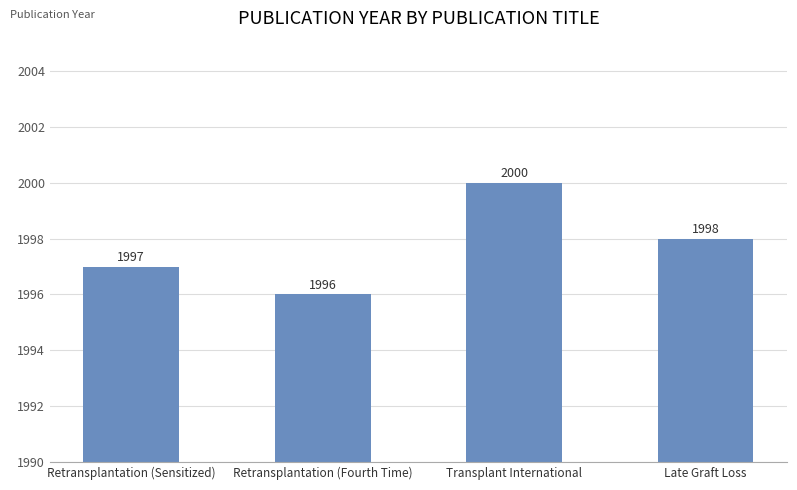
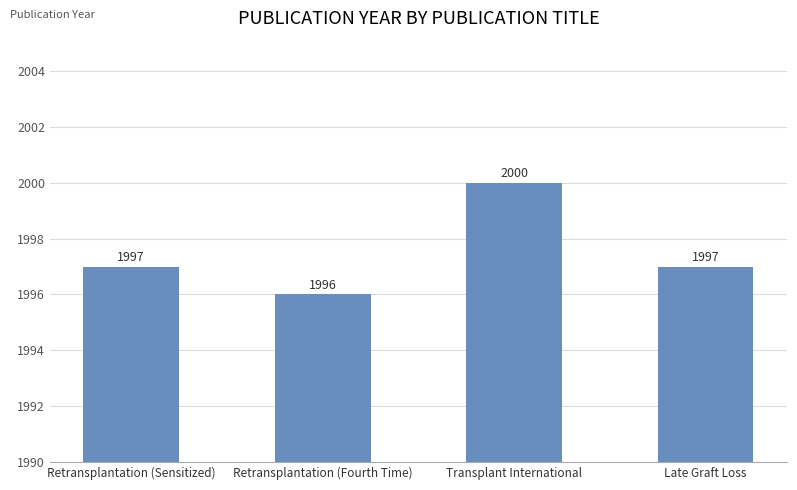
  {
    "Retransplantation (Sensitized)": 1997,
    "Retransplantation (Fourth Time)": 1996,
    "Transplant International": 2000,
-   "Late Graft Loss": 1998
+   "Late Graft Loss": 1997
  }
